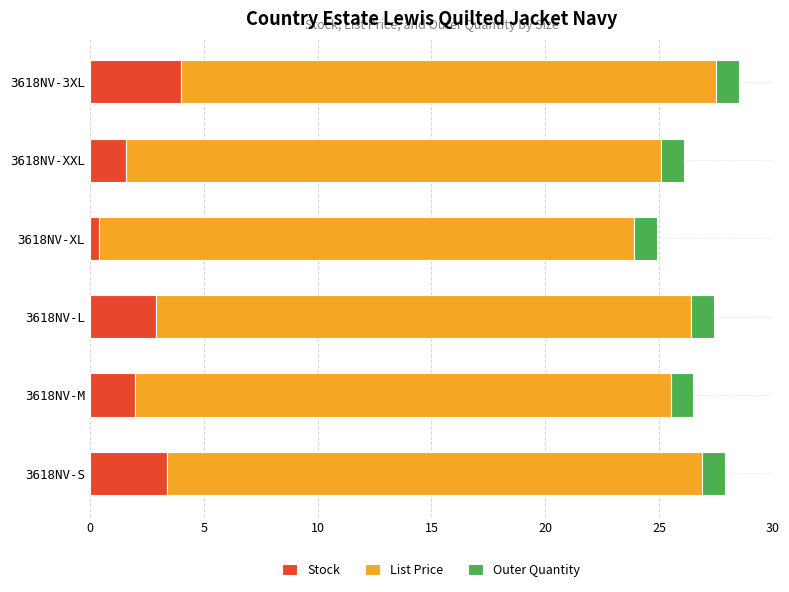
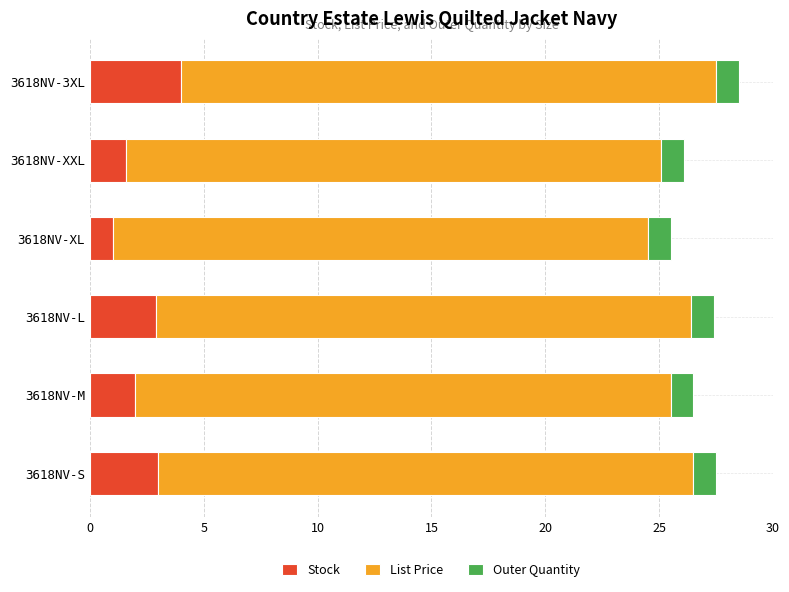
  {
    "Stock": {
      "3618NV-3XL": 4.0,
      "3618NV-XXL": 1.6,
-     "3618NV-XL": 0.4,
+     "3618NV-XL": 1.0,
      "3618NV-L": 2.9,
      "3618NV-M": 2.0,
-     "3618NV-S": 3.4
+     "3618NV-S": 3.0
    },
    "List Price": {
      "3618NV-3XL": 23.5,
      "3618NV-XXL": 23.5,
      "3618NV-XL": 23.5,
      "3618NV-L": 23.5,
      "3618NV-M": 23.5,
      "3618NV-S": 23.5
    },
    "Outer Quantity": {
      "3618NV-3XL": 1.0,
      "3618NV-XXL": 1.0,
      "3618NV-XL": 1.0,
      "3618NV-L": 1.0,
      "3618NV-M": 1.0,
      "3618NV-S": 1.0
    }
  }
